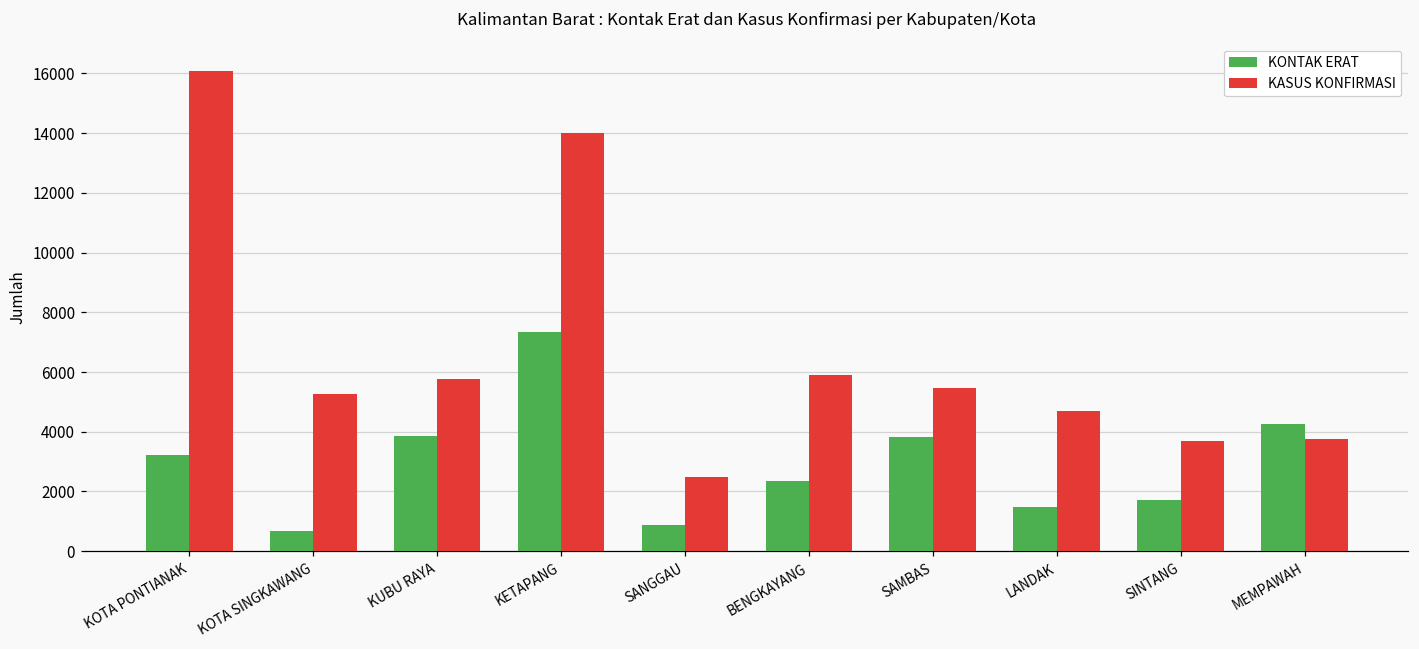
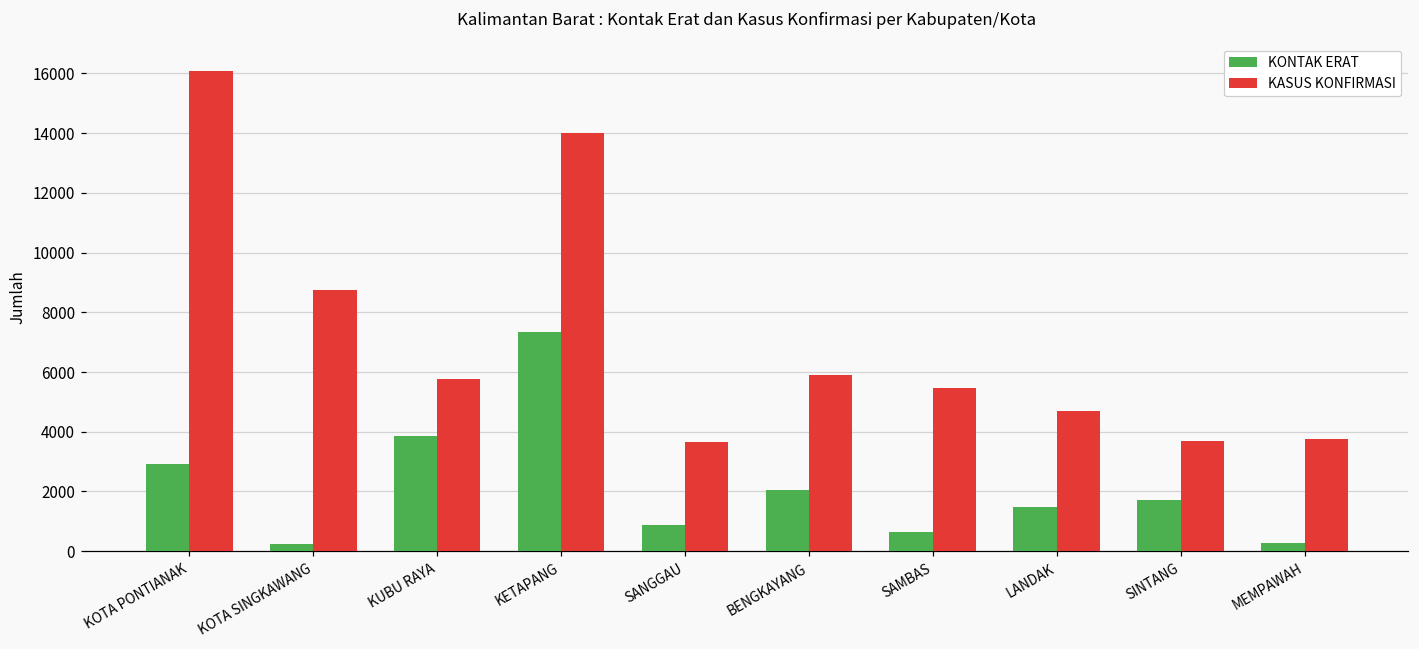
  {
    "KONTAK ERAT": {
-     "KOTA PONTIANAK": 3200,
-     "KOTA SINGKAWANG": 700,
+     "KOTA PONTIANAK": 2900,
+     "KOTA SINGKAWANG": 200,
      "KUBU RAYA": 3800,
      "KETAPANG": 7300,
      "SANGGAU": 900,
-     "BENGKAYANG": 2300,
-     "SAMBAS": 3800,
+     "BENGKAYANG": 2000,
+     "SAMBAS": 600,
      "LANDAK": 1500,
      "SINTANG": 1700,
-     "MEMPAWAH": 4300
+     "MEMPAWAH": 300
    },
    "KASUS KONFIRMASI": {
      "KOTA PONTIANAK": 16100,
-     "KOTA SINGKAWANG": 5300,
+     "KOTA SINGKAWANG": 8700,
      "KUBU RAYA": 5800,
      "KETAPANG": 14000,
-     "SANGGAU": 2500,
+     "SANGGAU": 3700,
      "BENGKAYANG": 5900,
      "SAMBAS": 5500,
      "LANDAK": 4700,
      "SINTANG": 3700,
      "MEMPAWAH": 3700
    }
  }
